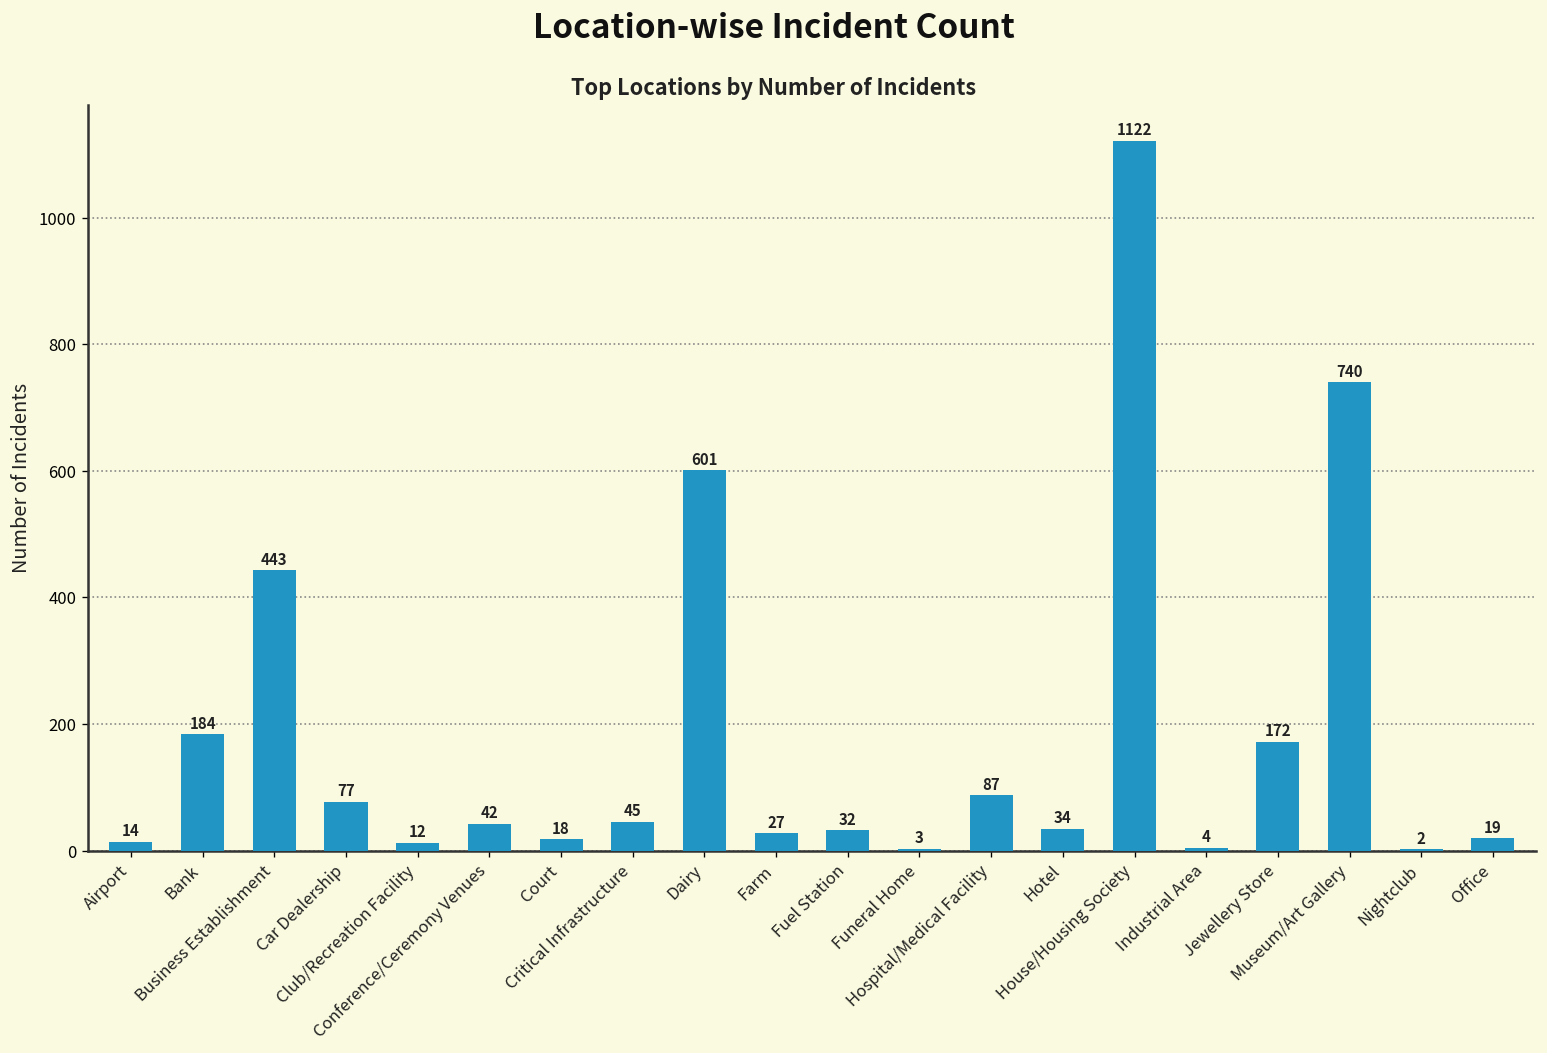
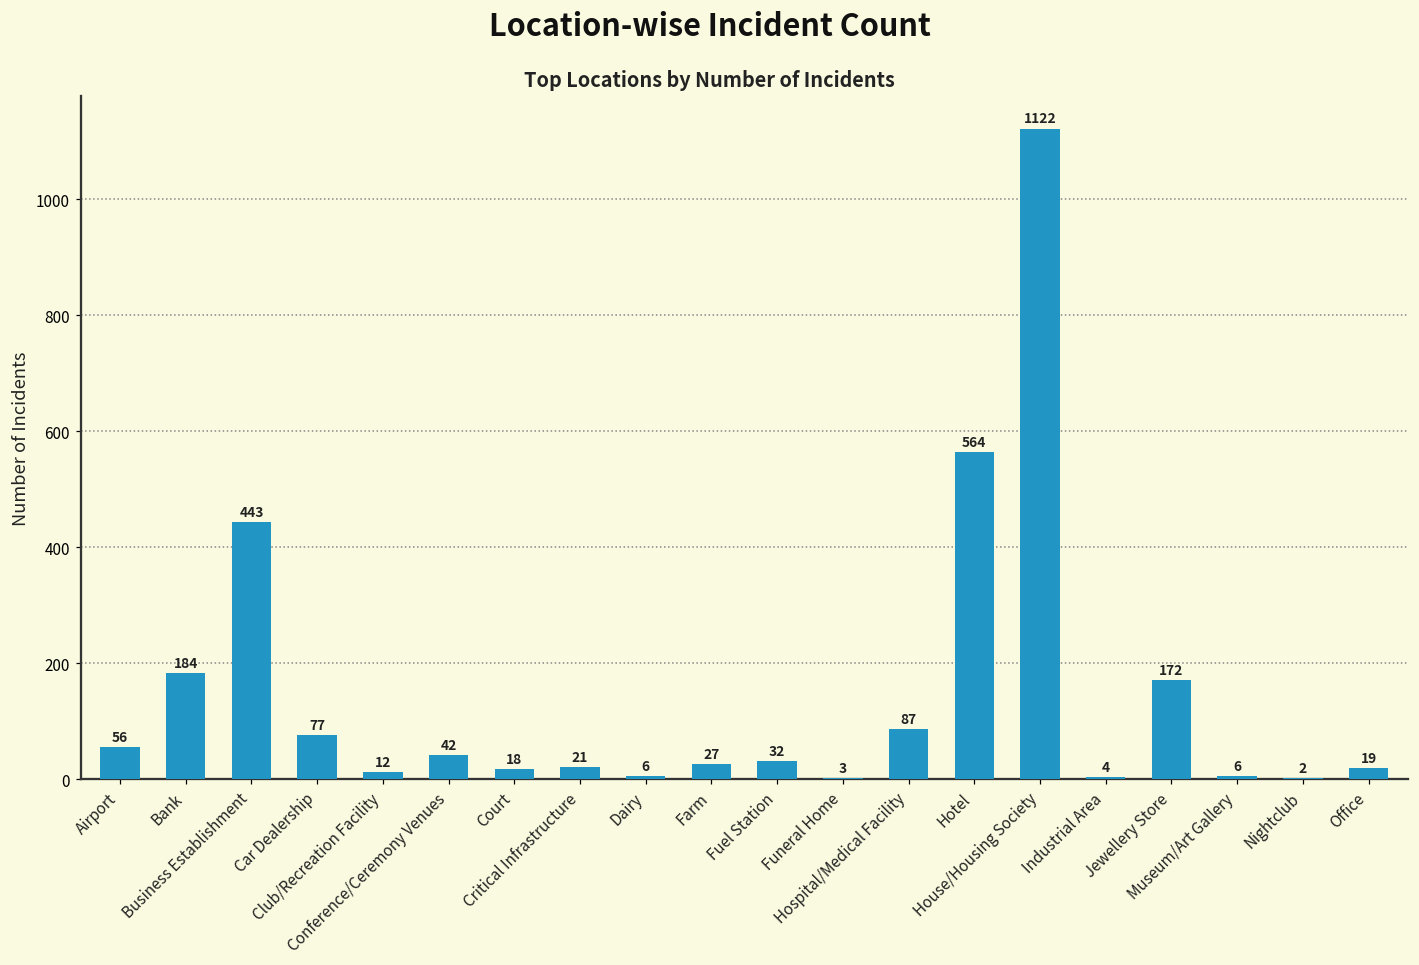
  {
-   "Airport": 14,
+   "Airport": 56,
    "Bank": 184,
    "Business Establishment": 443,
    "Car Dealership": 77,
    "Club/Recreation Facility": 12,
    "Conference/Ceremony Venues": 42,
    "Court": 18,
-   "Critical Infrastructure": 45,
-   "Dairy": 601,
+   "Critical Infrastructure": 21,
+   "Dairy": 6,
    "Farm": 27,
    "Fuel Station": 32,
    "Funeral Home": 3,
    "Hospital/Medical Facility": 87,
-   "Hotel": 34,
+   "Hotel": 564,
    "House/Housing Society": 1122,
    "Industrial Area": 4,
    "Jewellery Store": 172,
-   "Museum/Art Gallery": 740,
+   "Museum/Art Gallery": 6,
    "Nightclub": 2,
    "Office": 19
  }
